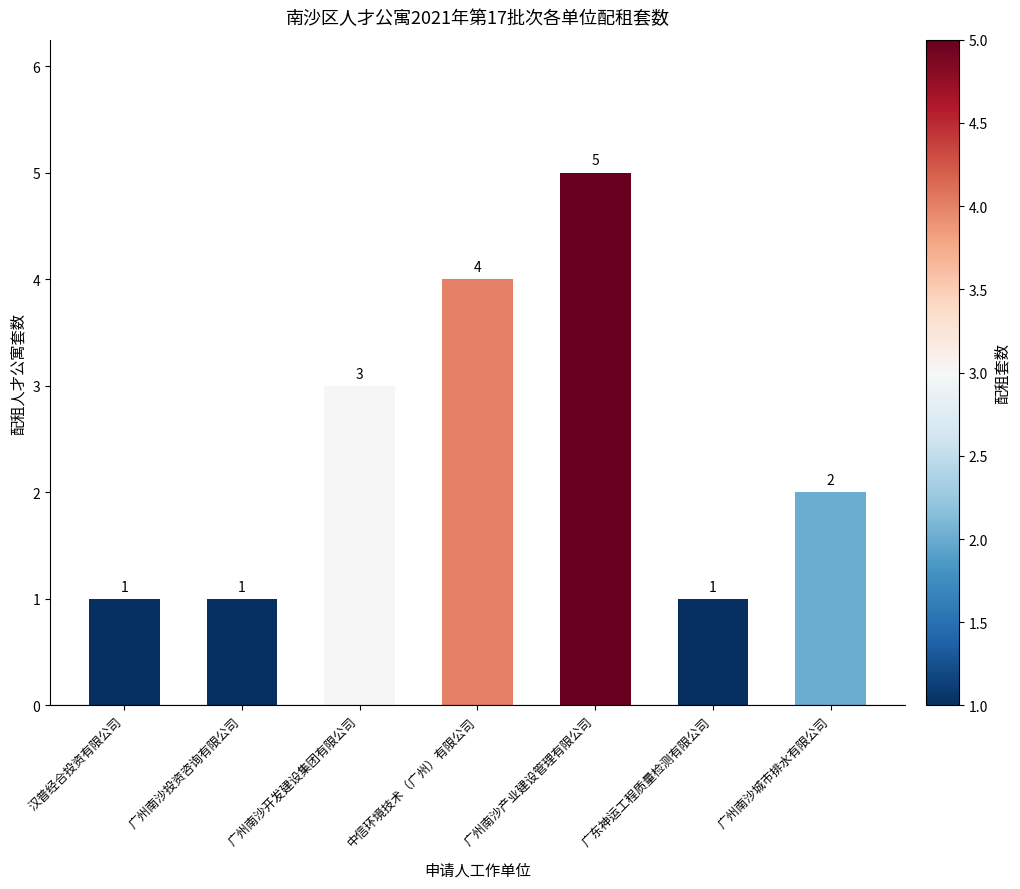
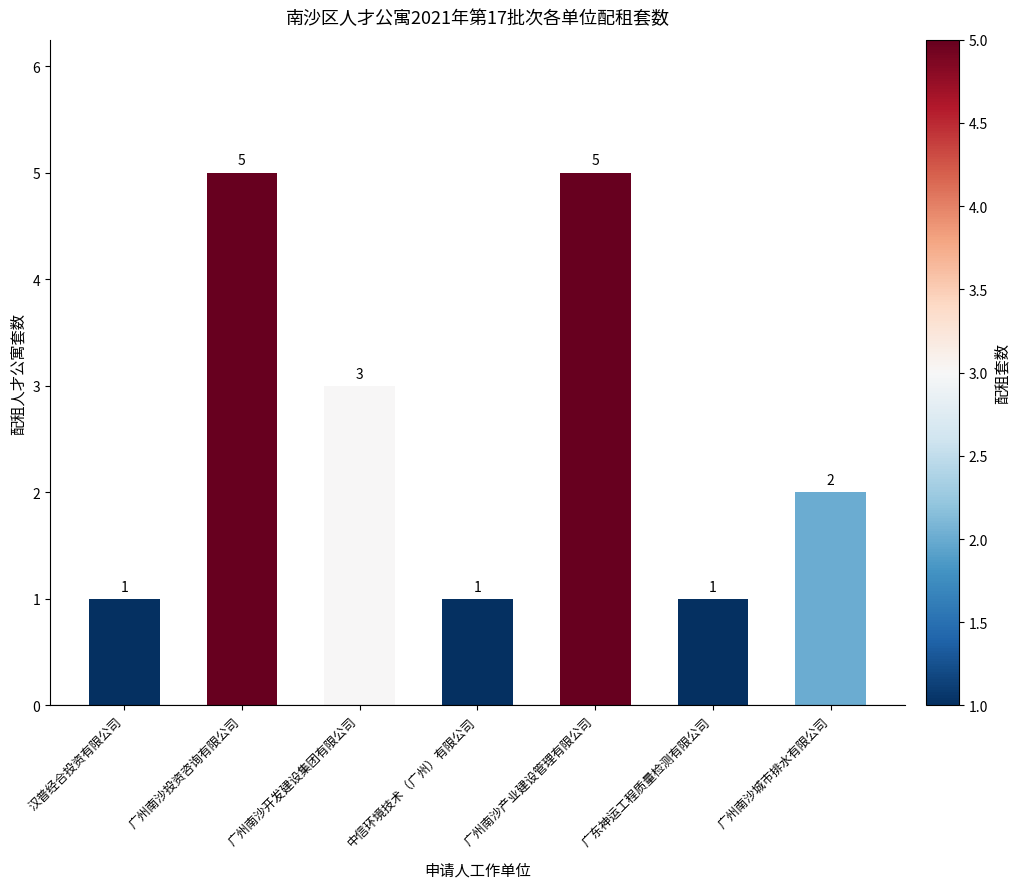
  {
    "汉普经合投资有限公司": 1,
-   "广州南沙投资咨询有限公司": 1,
+   "广州南沙投资咨询有限公司": 5,
    "广州南沙开发建设集团有限公司": 3,
-   "中信环境技术（广州）有限公司": 4,
+   "中信环境技术（广州）有限公司": 1,
    "广州南沙产业建设管理有限公司": 5,
    "广东神运工程质量检测有限公司": 1,
    "广州南沙城市排水有限公司": 2
  }
